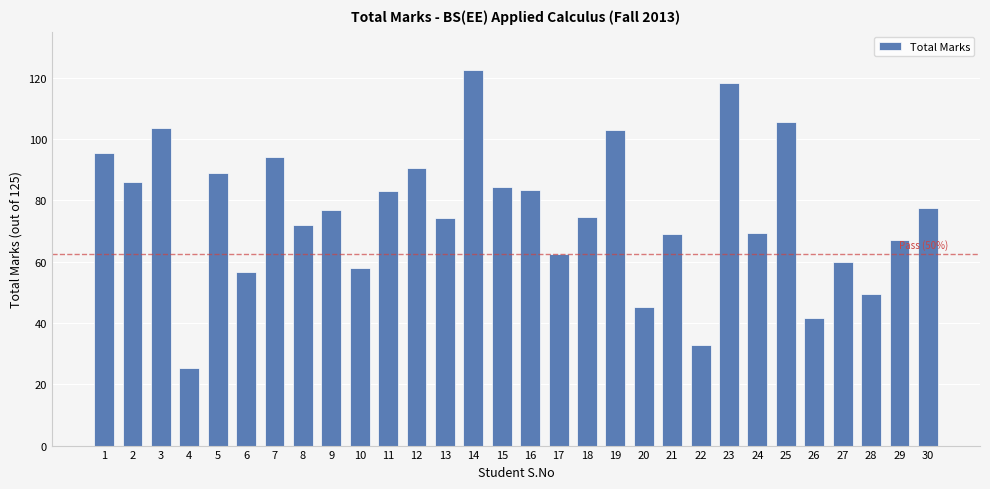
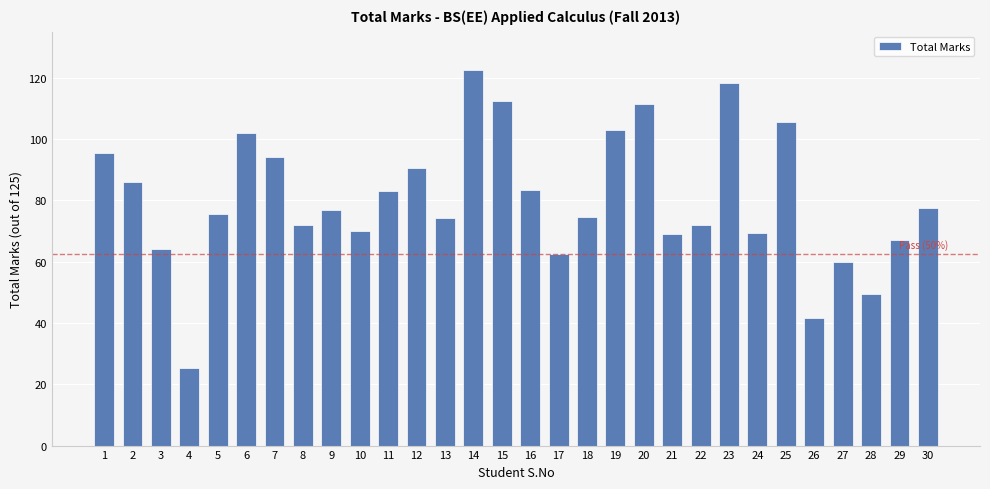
  {
    "1": 96,
    "2": 86,
-   "3": 104,
+   "3": 64,
    "4": 25,
-   "5": 89,
-   "6": 57,
+   "5": 76,
+   "6": 102,
    "7": 94,
    "8": 72,
    "9": 77,
-   "10": 58,
+   "10": 70,
    "11": 83,
    "12": 91,
    "13": 74,
    "14": 123,
-   "15": 84,
+   "15": 112,
    "16": 84,
    "17": 63,
    "18": 75,
    "19": 103,
-   "20": 45,
+   "20": 112,
    "21": 69,
-   "22": 33,
+   "22": 72,
    "23": 118,
    "24": 69,
    "25": 106,
    "26": 42,
    "27": 60,
    "28": 50,
    "29": 67
  }
